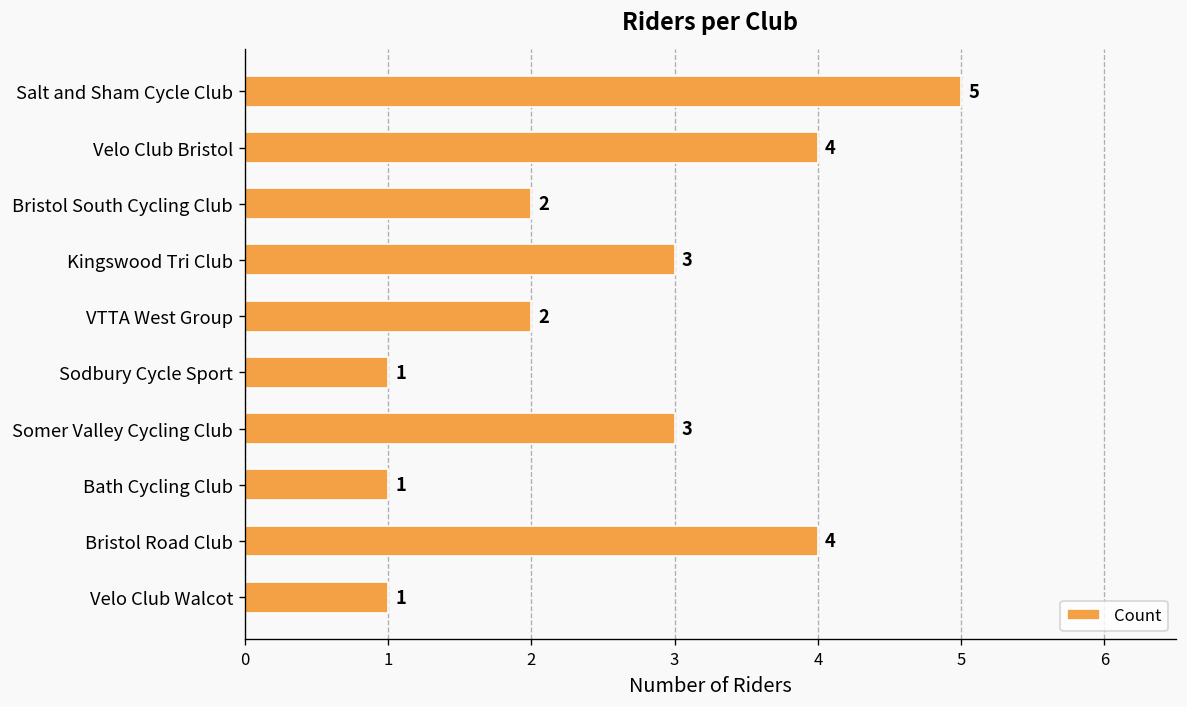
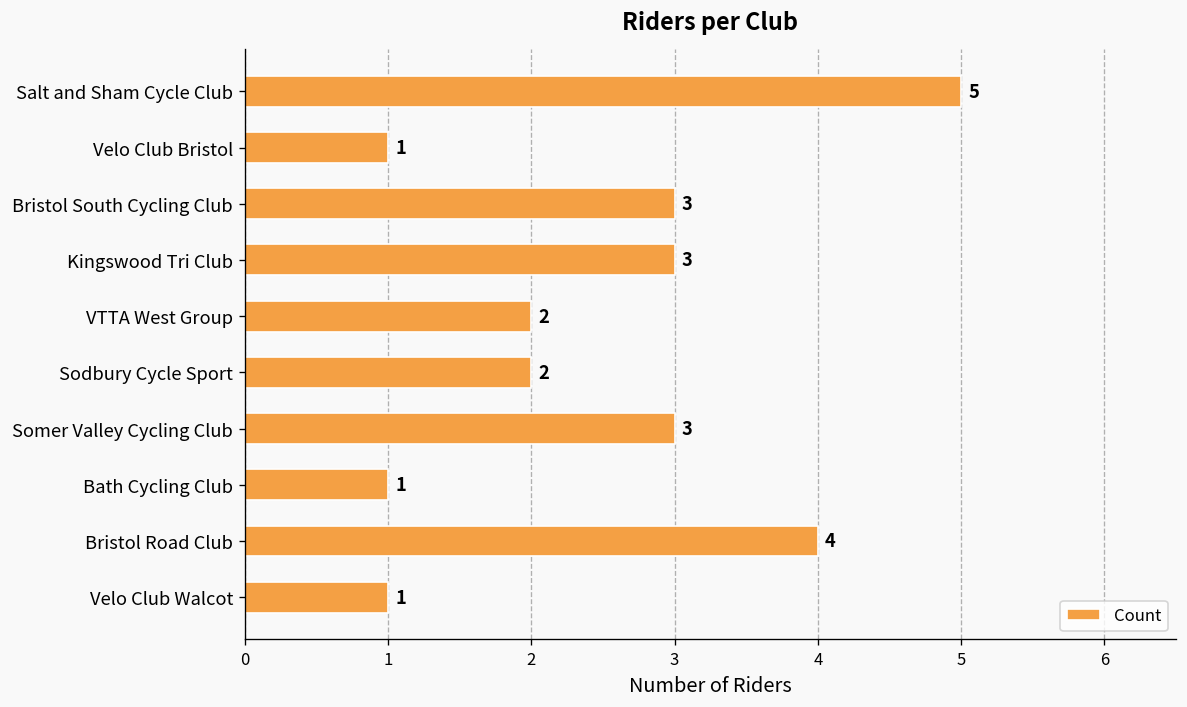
  {
    "Salt and Sham Cycle Club": 5,
-   "Velo Club Bristol": 4,
-   "Bristol South Cycling Club": 2,
+   "Velo Club Bristol": 1,
+   "Bristol South Cycling Club": 3,
    "Kingswood Tri Club": 3,
    "VTTA West Group": 2,
-   "Sodbury Cycle Sport": 1,
+   "Sodbury Cycle Sport": 2,
    "Somer Valley Cycling Club": 3,
    "Bath Cycling Club": 1,
    "Bristol Road Club": 4,
    "Velo Club Walcot": 1
  }
